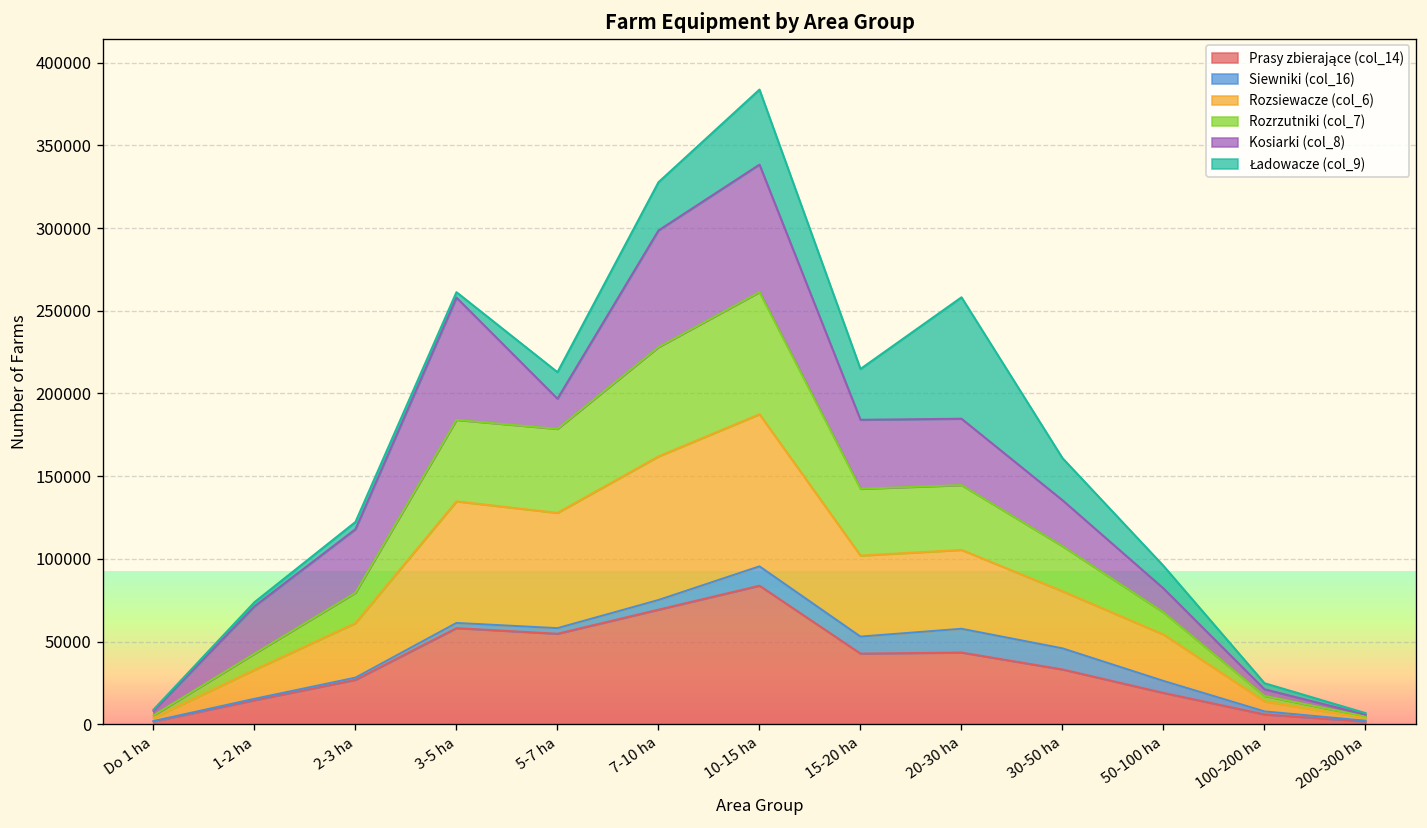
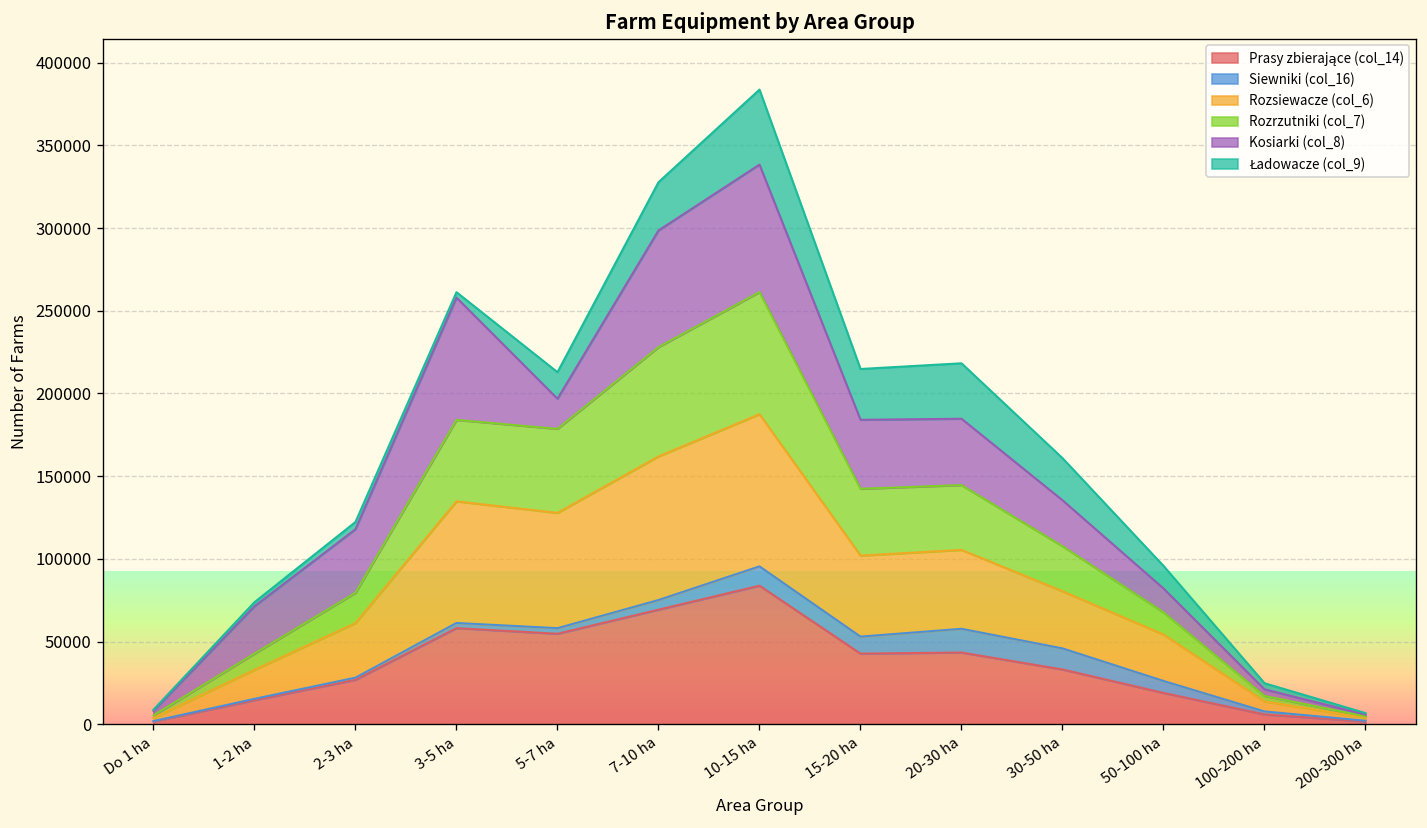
  {
    "Prasy zbierające (col_14)": {
      "3-5 ha": 58000,
      "5-7 ha": 55000,
      "7-10 ha": 69000,
      "10-15 ha": 84000,
      "15-20 ha": 43000,
      "20-30 ha": 43000,
      "30-50 ha": 33000,
      "50-100 ha": 19000,
      "100-200 ha": 6000
    },
    "Siewniki (col_16)": {
      "3-5 ha": 3000,
      "5-7 ha": 3000,
      "7-10 ha": 6000,
      "10-15 ha": 12000,
      "15-20 ha": 10000,
      "20-30 ha": 14000,
      "30-50 ha": 13000,
      "50-100 ha": 7000,
      "100-200 ha": 2000
    },
    "Rozsiewacze (col_6)": {
      "1-2 ha": 18000,
      "2-3 ha": 33000,
      "3-5 ha": 74000,
      "5-7 ha": 70000,
      "7-10 ha": 87000,
      "10-15 ha": 92000,
      "15-20 ha": 49000,
      "20-30 ha": 48000,
      "30-50 ha": 35000,
      "50-100 ha": 28000,
      "100-200 ha": 6000
    },
    "Rozrzutniki (col_7)": {
      "1-2 ha": 10000,
      "2-3 ha": 18000,
      "3-5 ha": 49000,
      "5-7 ha": 51000,
      "7-10 ha": 66000,
      "10-15 ha": 74000,
      "15-20 ha": 40000,
      "20-30 ha": 39000,
      "30-50 ha": 27000,
      "50-100 ha": 13000,
      "100-200 ha": 3000
    },
    "Kosiarki (col_8)": {
      "1-2 ha": 29000,
      "2-3 ha": 38000,
      "3-5 ha": 74000,
      "5-7 ha": 18000,
      "7-10 ha": 71000,
      "10-15 ha": 77000,
      "15-20 ha": 42000,
      "20-30 ha": 40000,
      "30-50 ha": 28000,
      "50-100 ha": 14000,
      "100-200 ha": 4000
    },
    "Ładowacze (col_9)": {
      "1-2 ha": 2000,
      "2-3 ha": 4000,
      "3-5 ha": 3000,
      "5-7 ha": 16000,
      "7-10 ha": 29000,
      "10-15 ha": 45000,
      "15-20 ha": 31000,
-     "20-30 ha": 73000,
+     "20-30 ha": 34000,
      "30-50 ha": 25000,
      "50-100 ha": 14000,
      "100-200 ha": 4000
    }
  }
